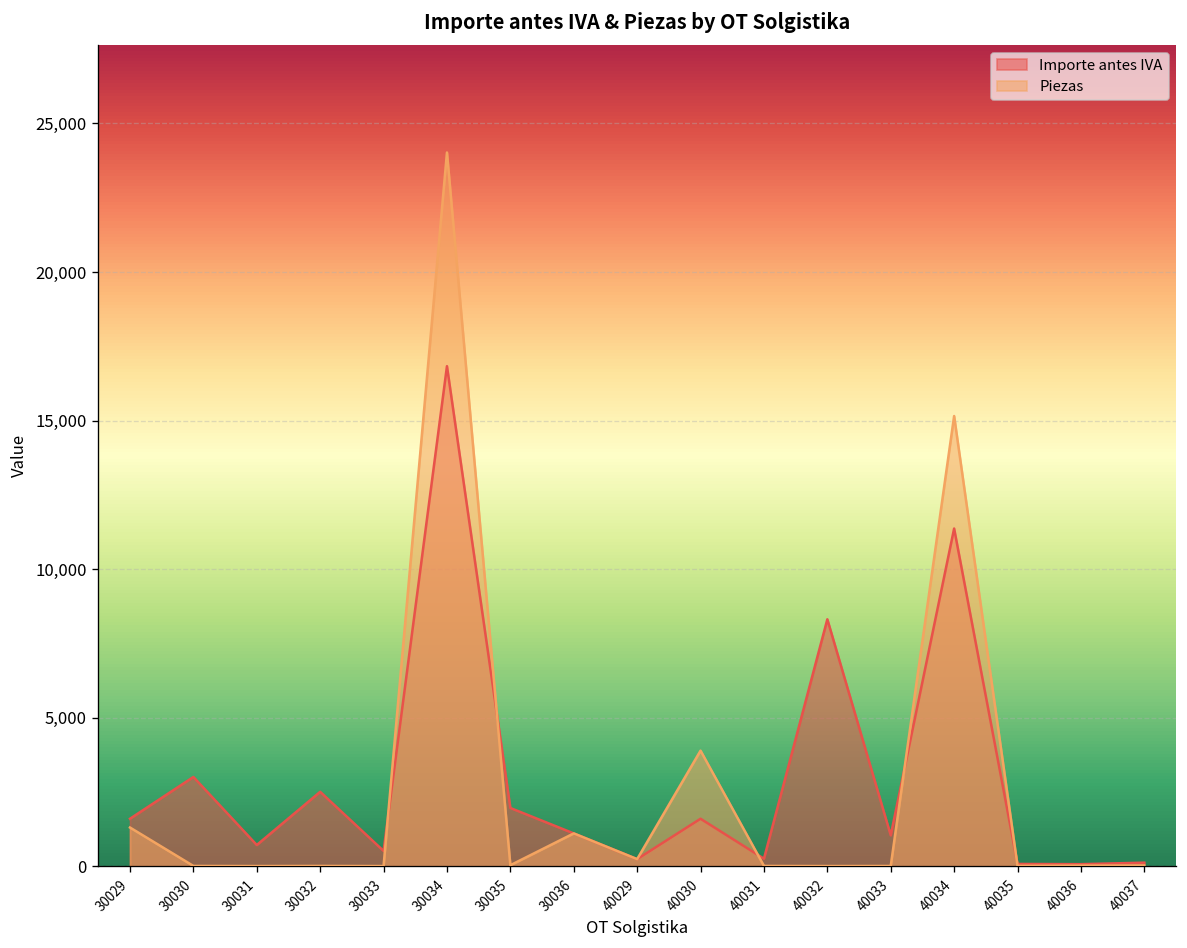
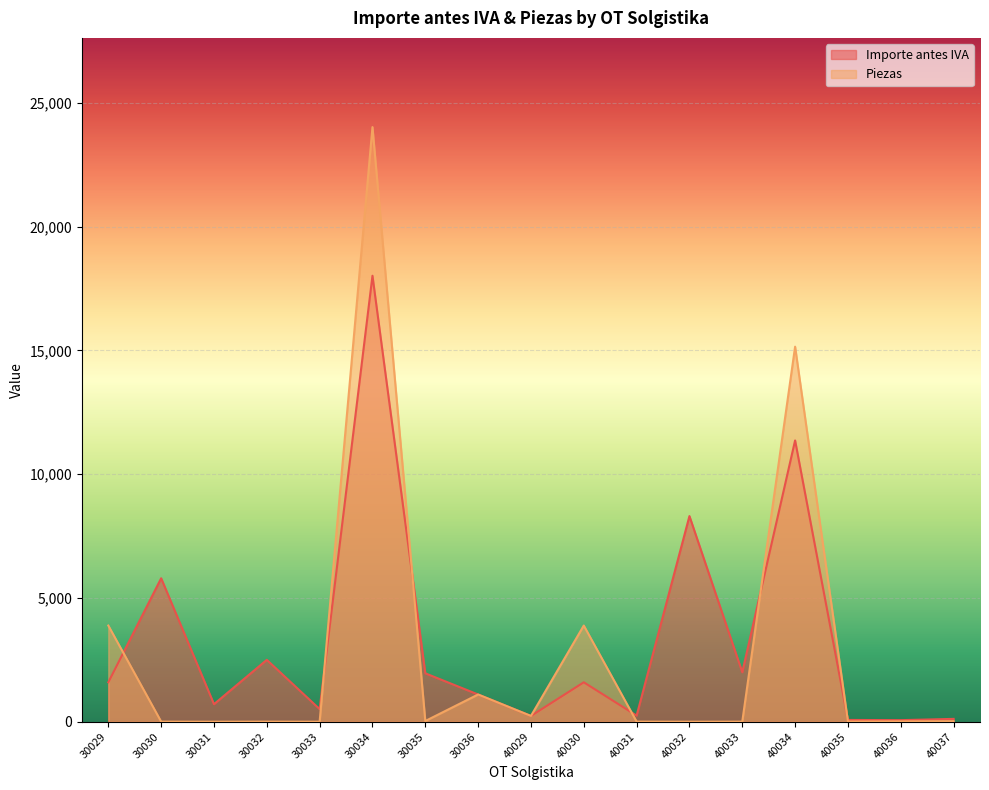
  {
    "Importe antes IVA": {
      "30029": "1,600",
-     "30030": "3,000",
+     "30030": "5,800",
      "30031": "700",
      "30032": "2,500",
      "30033": "500",
-     "30034": "16,800",
+     "30034": "18,000",
      "30035": "2,000",
      "40030": "1,600",
      "40031": "200",
      "40032": "8,300",
-     "40033": "1,000",
+     "40033": "2,000",
      "40034": "11,400"
    },
    "Piezas": {
-     "30029": "1,300",
+     "30029": "3,900",
      "30030": "0",
      "30031": "0",
      "30032": "0",
      "30033": "0",
      "30034": "24,000",
      "30035": "0",
      "40030": "3,900",
      "40031": "0",
      "40032": "0",
      "40033": "0",
      "40034": "15,200"
    }
  }
